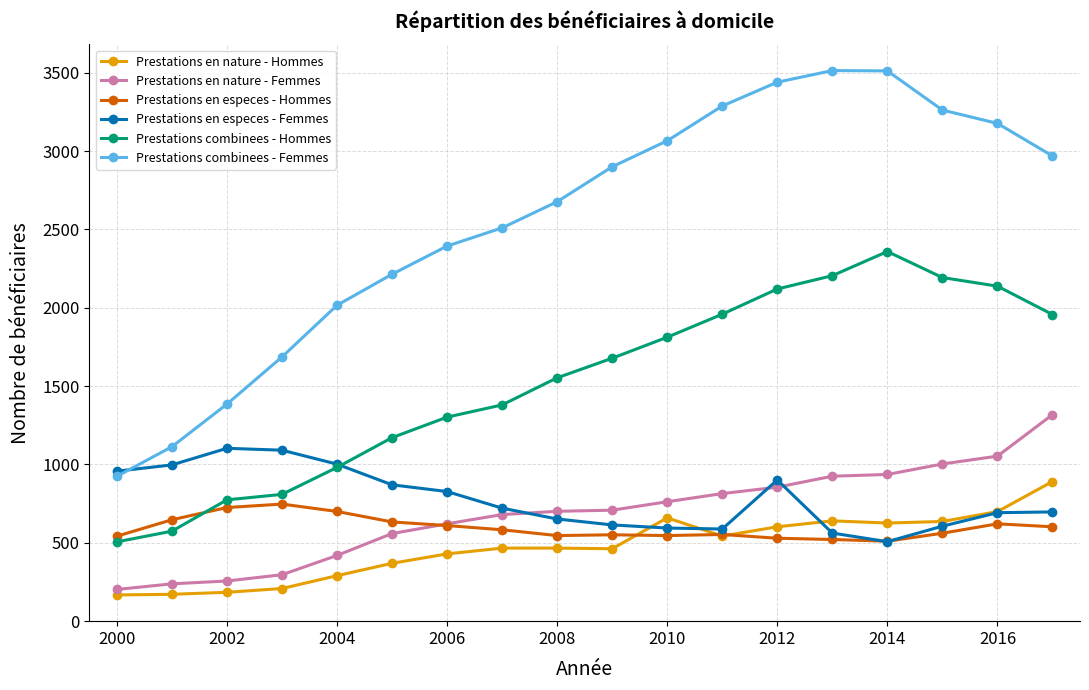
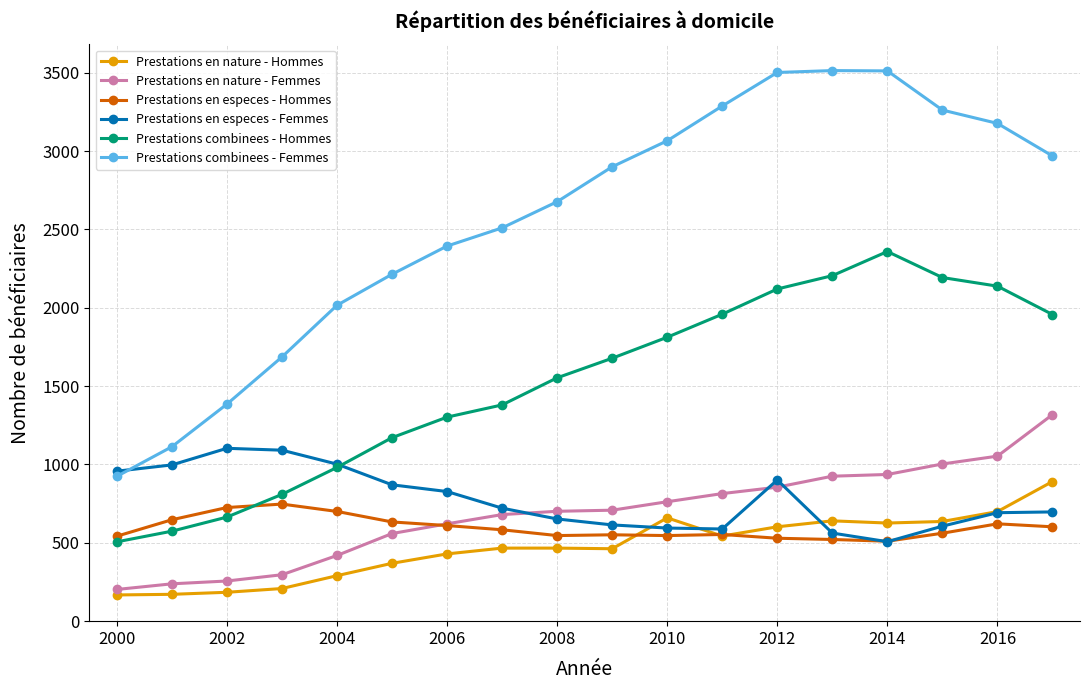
  {
    "Prestations en nature - Hommes": {
      "2000": 170,
      "2002": 180,
      "2004": 290,
      "2006": 430,
      "2008": 470,
      "2010": 660,
      "2012": 600,
      "2014": 630
    },
    "Prestations en nature - Femmes": {
      "2000": 200,
      "2002": 260,
      "2004": 420,
      "2008": 700,
      "2010": 760,
      "2012": 860,
      "2014": 940,
      "2016": 1050
    },
    "Prestations en especes - Hommes": {
      "2000": 540,
      "2002": 730,
      "2004": 700,
      "2008": 550,
      "2010": 550,
      "2012": 530,
      "2016": 620
    },
    "Prestations en especes - Femmes": {
      "2000": 960,
      "2002": 1100,
      "2004": 1000,
      "2006": 830,
      "2008": 650,
      "2010": 590,
      "2012": 900
    },
    "Prestations combinees - Hommes": {
      "2000": 510,
-     "2002": 770,
+     "2002": 660,
      "2004": 980,
      "2006": 1300,
      "2008": 1550,
      "2010": 1810,
      "2012": 2120,
      "2014": 2360,
      "2016": 2140
    },
    "Prestations combinees - Femmes": {
      "2000": 920,
      "2002": 1390,
      "2004": 2020,
      "2006": 2390,
      "2008": 2680,
      "2010": 3070,
-     "2012": 3440,
+     "2012": 3500,
      "2014": 3510,
      "2016": 3180
    }
  }
